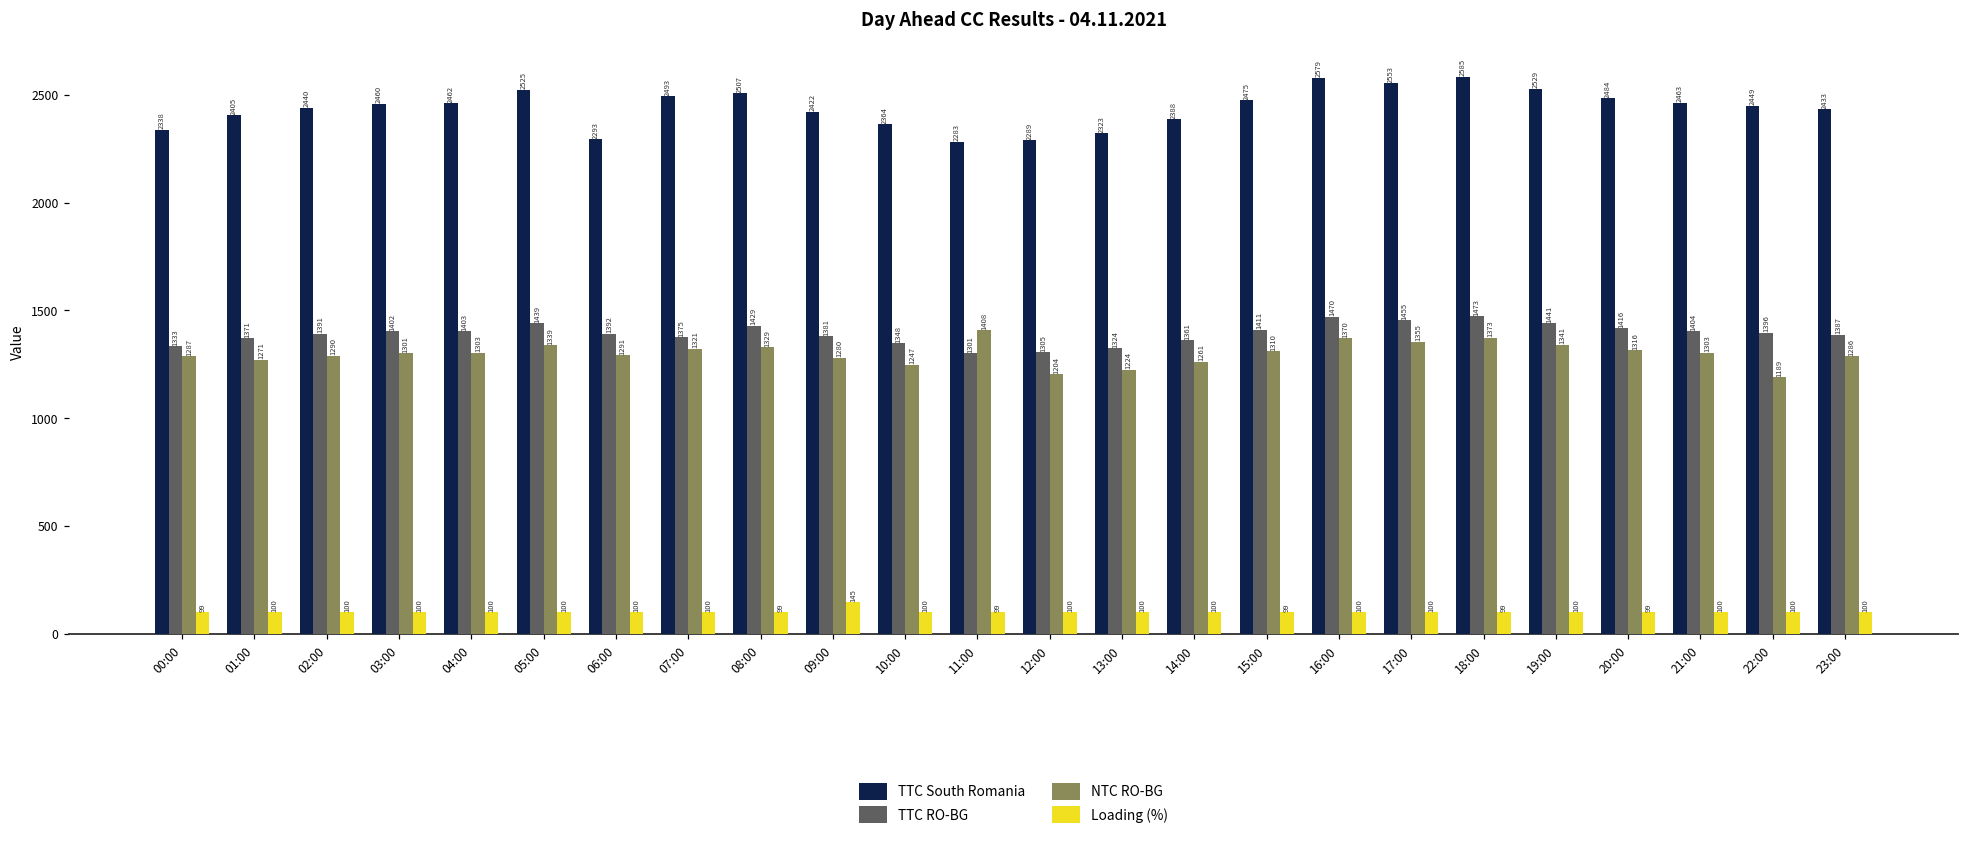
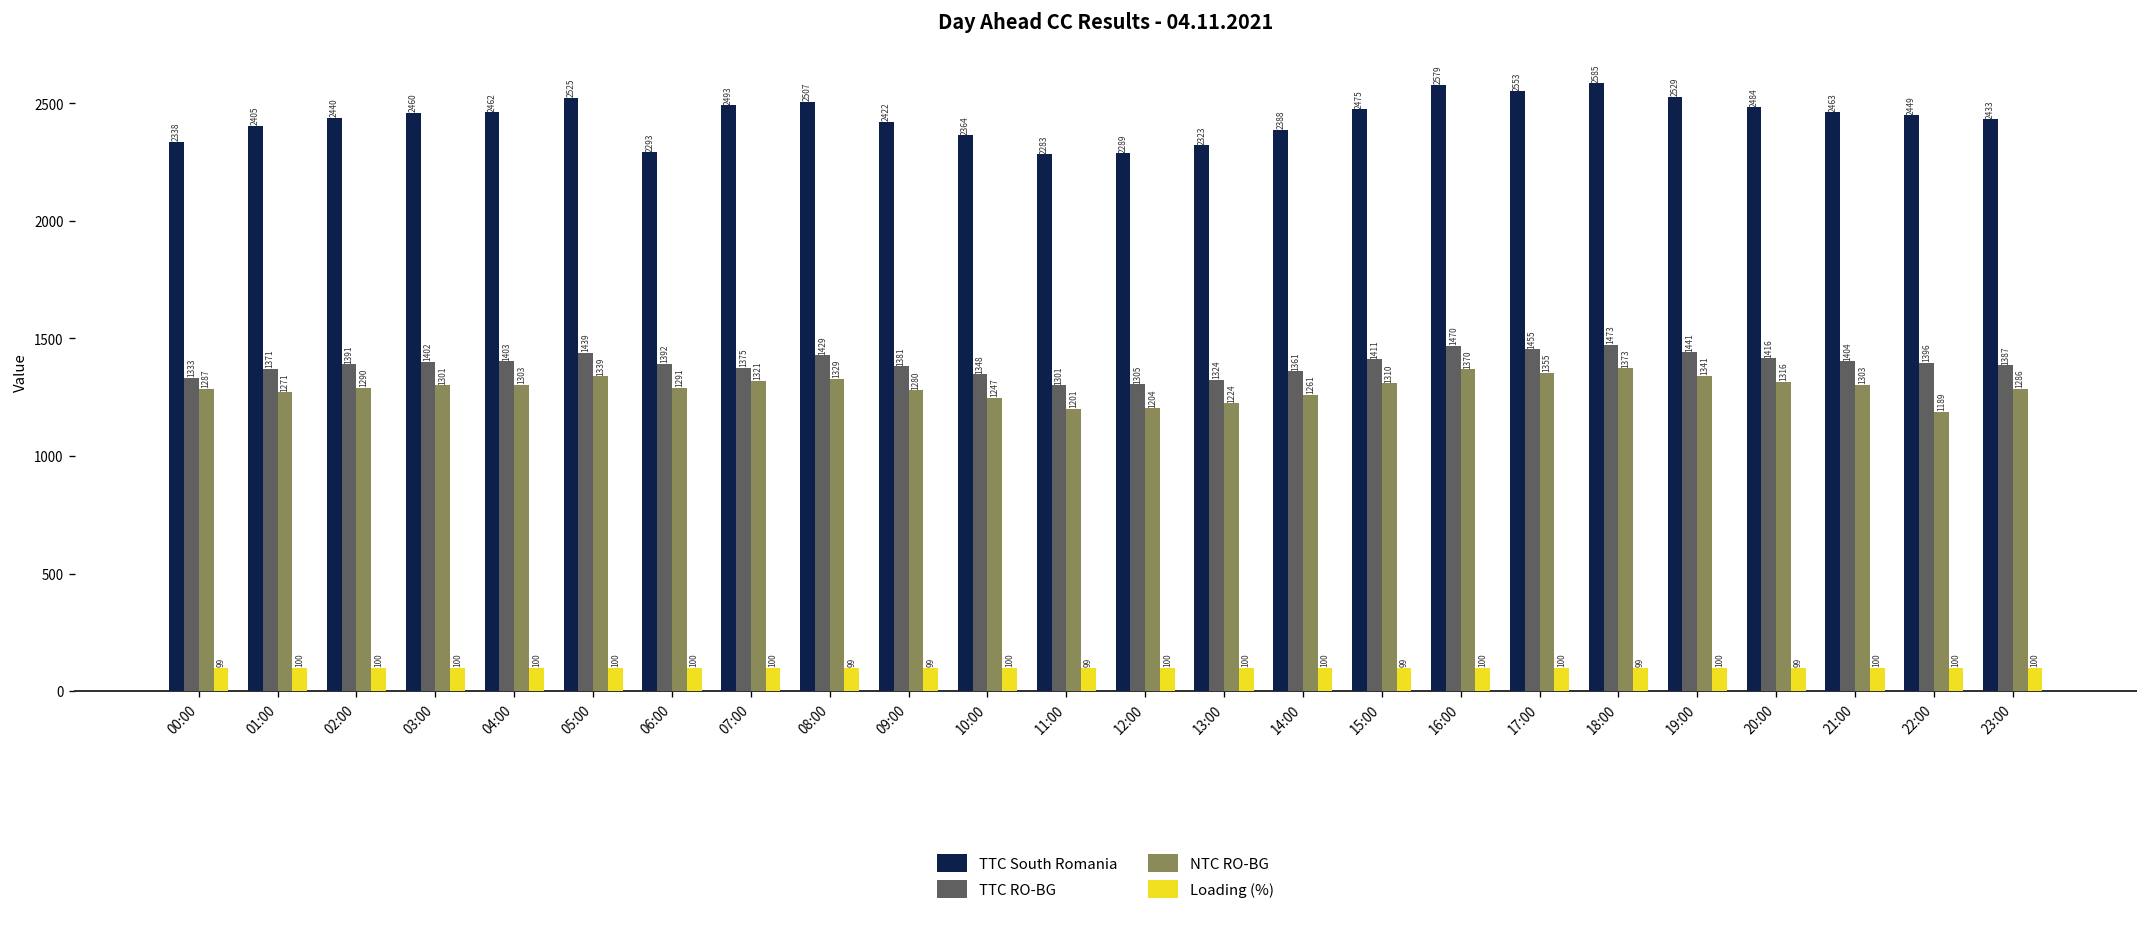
  {
    "TTC South Romania": {
      "00:00": 2338,
      "01:00": 2405,
      "02:00": 2440,
      "03:00": 2460,
      "04:00": 2462,
      "05:00": 2525,
      "06:00": 2293,
      "07:00": 2493,
      "08:00": 2507,
      "09:00": 2422,
      "10:00": 2364,
      "11:00": 2283,
      "12:00": 2289,
      "13:00": 2323,
      "14:00": 2388,
      "15:00": 2475,
      "16:00": 2579,
      "17:00": 2553,
      "18:00": 2585,
      "19:00": 2529,
      "20:00": 2484,
      "21:00": 2463,
      "22:00": 2449,
      "23:00": 2433
    },
    "TTC RO-BG": {
      "00:00": 1333,
      "01:00": 1371,
      "02:00": 1391,
      "03:00": 1402,
      "04:00": 1403,
      "05:00": 1439,
      "06:00": 1392,
      "07:00": 1375,
      "08:00": 1429,
      "09:00": 1381,
      "10:00": 1348,
      "11:00": 1301,
      "12:00": 1305,
      "13:00": 1324,
      "14:00": 1361,
      "15:00": 1411,
      "16:00": 1470,
      "17:00": 1455,
      "18:00": 1473,
      "19:00": 1441,
      "20:00": 1416,
      "21:00": 1404,
      "22:00": 1396,
      "23:00": 1387
    },
    "NTC RO-BG": {
      "00:00": 1287,
      "01:00": 1271,
      "02:00": 1290,
      "03:00": 1301,
      "04:00": 1303,
      "05:00": 1339,
      "06:00": 1291,
      "07:00": 1321,
      "08:00": 1329,
      "09:00": 1280,
      "10:00": 1247,
-     "11:00": 1408,
+     "11:00": 1201,
      "12:00": 1204,
      "13:00": 1224,
      "14:00": 1261,
      "15:00": 1310,
      "16:00": 1370,
      "17:00": 1355,
      "18:00": 1373,
      "19:00": 1341,
      "20:00": 1316,
      "21:00": 1303,
      "22:00": 1189,
      "23:00": 1286
    },
    "Loading (%)": {
      "00:00": 99,
      "01:00": 100,
      "02:00": 100,
      "03:00": 100,
      "04:00": 100,
      "05:00": 100,
      "06:00": 100,
      "07:00": 100,
      "08:00": 99,
-     "09:00": 145,
+     "09:00": 99,
      "10:00": 100,
      "11:00": 99,
      "12:00": 100,
      "13:00": 100,
      "14:00": 100,
      "15:00": 99,
      "16:00": 100,
      "17:00": 100,
      "18:00": 99,
      "19:00": 100,
      "20:00": 99,
      "21:00": 100,
      "22:00": 100,
      "23:00": 100
    }
  }
